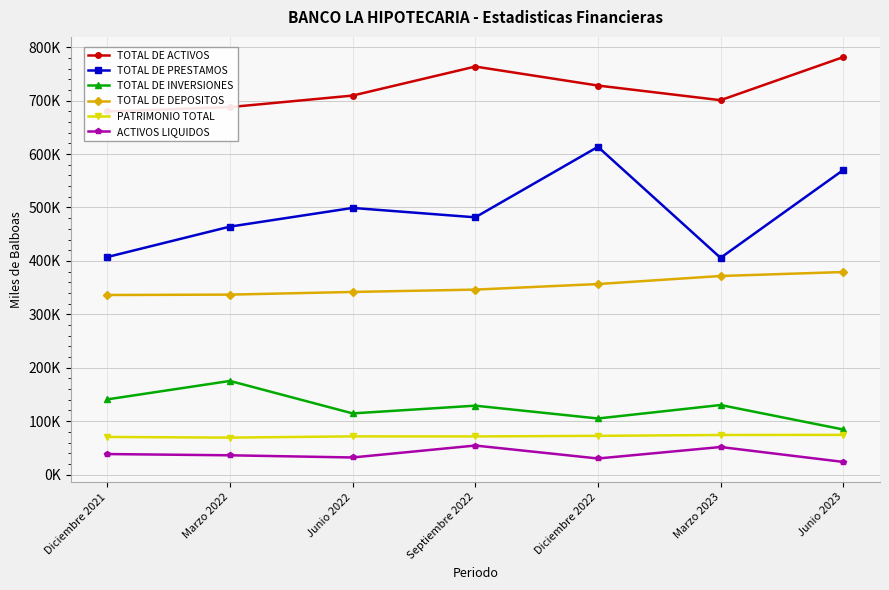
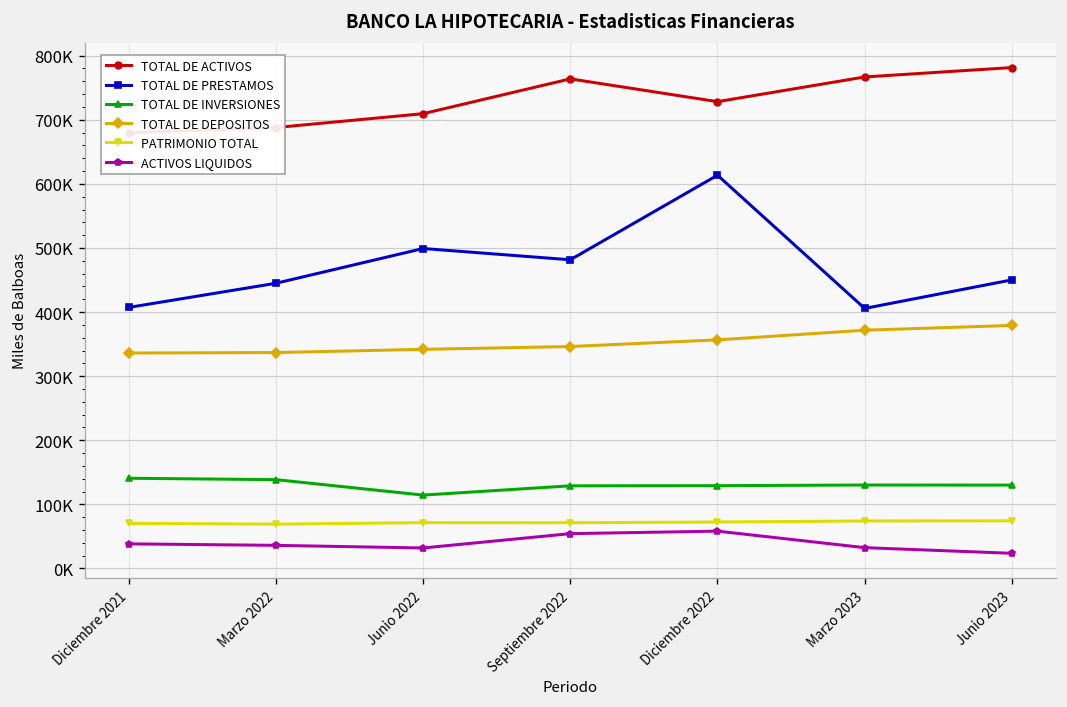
  {
    "TOTAL DE ACTIVOS": {
      "Junio 2022": 710000,
      "Septiembre 2022": 760000,
      "Diciembre 2022": 730000,
-     "Marzo 2023": 700000,
+     "Marzo 2023": 770000,
      "Junio 2023": 780000
    },
    "TOTAL DE PRESTAMOS": {
      "Diciembre 2021": 410000,
-     "Marzo 2022": 460000,
+     "Marzo 2022": 440000,
      "Junio 2022": 500000,
      "Septiembre 2022": 480000,
      "Diciembre 2022": 610000,
      "Marzo 2023": 410000,
-     "Junio 2023": 570000
+     "Junio 2023": 450000
    },
    "TOTAL DE INVERSIONES": {
      "Diciembre 2021": 140000,
-     "Marzo 2022": 180000,
+     "Marzo 2022": 140000,
      "Junio 2022": 110000,
      "Septiembre 2022": 130000,
-     "Diciembre 2022": 110000,
+     "Diciembre 2022": 130000,
      "Marzo 2023": 130000,
-     "Junio 2023": 80000
+     "Junio 2023": 130000
    },
    "ACTIVOS LIQUIDOS": {
      "Diciembre 2021": 40000,
      "Marzo 2022": 40000,
      "Junio 2022": 30000,
      "Septiembre 2022": 50000,
-     "Diciembre 2022": 30000,
-     "Marzo 2023": 50000,
+     "Diciembre 2022": 60000,
+     "Marzo 2023": 30000,
      "Junio 2023": 20000
    }
  }
